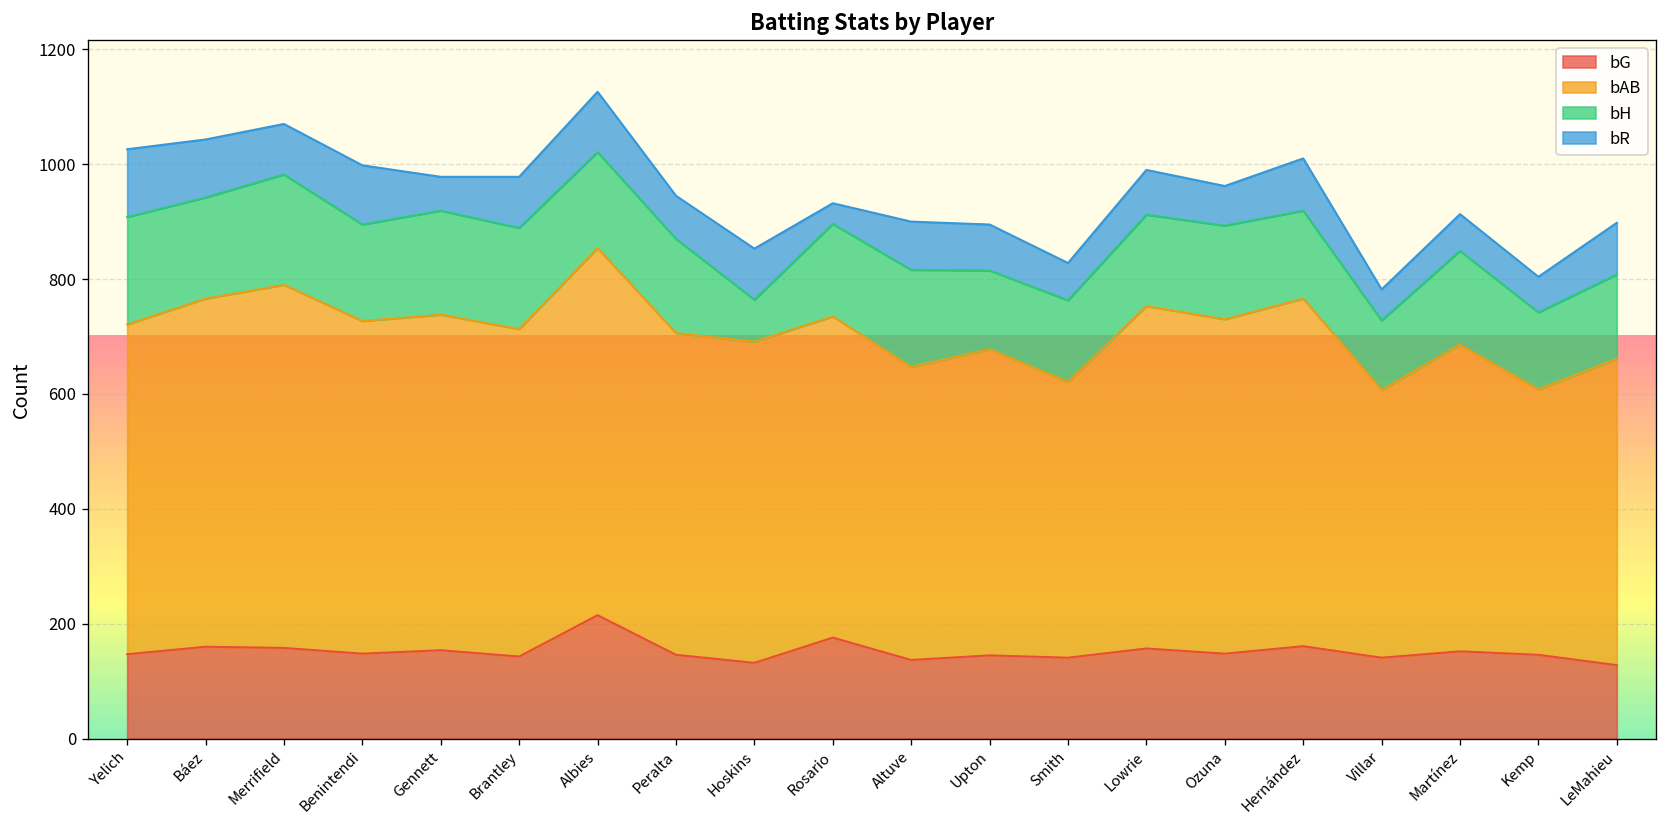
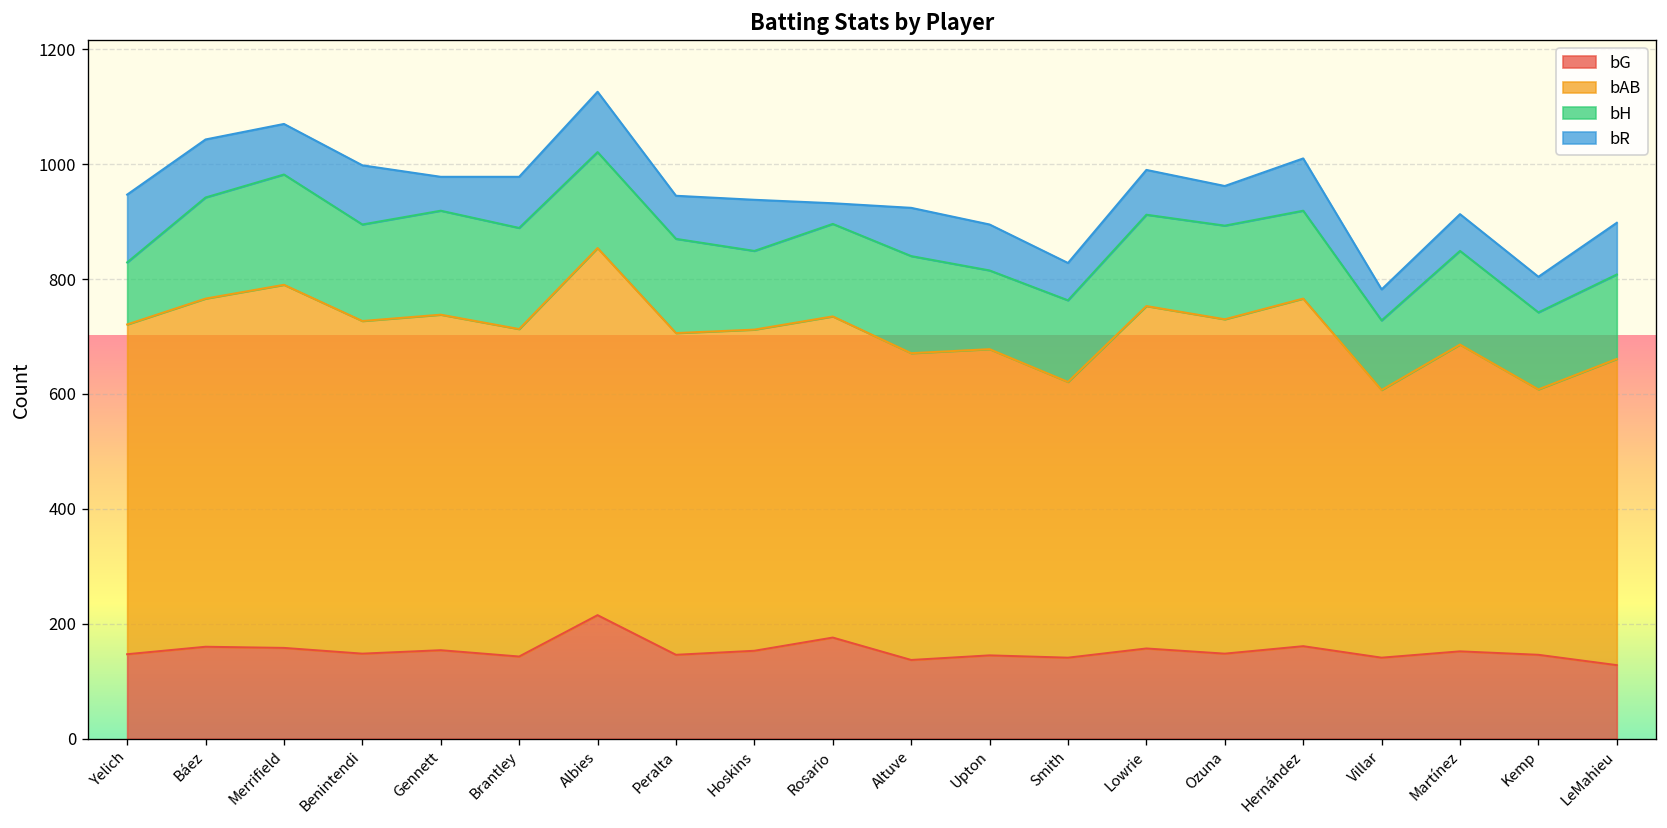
  {
    "bG": {
      "Yelich": 150,
      "Báez": 160,
      "Merrifield": 160,
      "Benintendi": 150,
      "Gennett": 150,
      "Brantley": 140,
      "Albies": 220,
      "Peralta": 150,
-     "Hoskins": 130,
+     "Hoskins": 150,
      "Rosario": 180,
      "Altuve": 140,
      "Upton": 150,
      "Smith": 140,
      "Lowrie": 160,
      "Ozuna": 150,
      "Hernández": 160,
      "Villar": 140,
      "Martínez": 150,
      "Kemp": 150,
      "LeMahieu": 130
    },
    "bAB": {
      "Yelich": 570,
      "Báez": 610,
      "Merrifield": 630,
      "Benintendi": 580,
      "Gennett": 580,
      "Brantley": 570,
      "Albies": 640,
      "Peralta": 560,
      "Hoskins": 560,
      "Rosario": 560,
-     "Altuve": 510,
+     "Altuve": 530,
      "Upton": 530,
      "Smith": 480,
      "Lowrie": 600,
      "Ozuna": 580,
      "Hernández": 610,
      "Villar": 470,
      "Martínez": 530,
      "Kemp": 460,
      "LeMahieu": 530
    },
    "bH": {
-     "Yelich": 190,
+     "Yelich": 110,
      "Báez": 180,
      "Merrifield": 190,
      "Benintendi": 170,
      "Gennett": 180,
      "Brantley": 180,
      "Albies": 170,
      "Peralta": 160,
-     "Hoskins": 70,
+     "Hoskins": 140,
      "Rosario": 160,
      "Altuve": 170,
      "Upton": 140,
      "Smith": 140,
      "Lowrie": 160,
      "Ozuna": 160,
      "Hernández": 150,
      "Villar": 120,
      "Martínez": 160,
      "Kemp": 130,
      "LeMahieu": 150
    },
    "bR": {
      "Yelich": 120,
      "Báez": 100,
      "Merrifield": 90,
      "Benintendi": 100,
      "Gennett": 60,
      "Brantley": 90,
      "Albies": 110,
      "Peralta": 80,
      "Hoskins": 90,
      "Rosario": 40,
      "Altuve": 80,
      "Upton": 80,
      "Smith": 70,
      "Lowrie": 80,
      "Ozuna": 70,
      "Hernández": 90,
      "Villar": 50,
      "Martínez": 60,
      "Kemp": 60,
      "LeMahieu": 90
    }
  }
